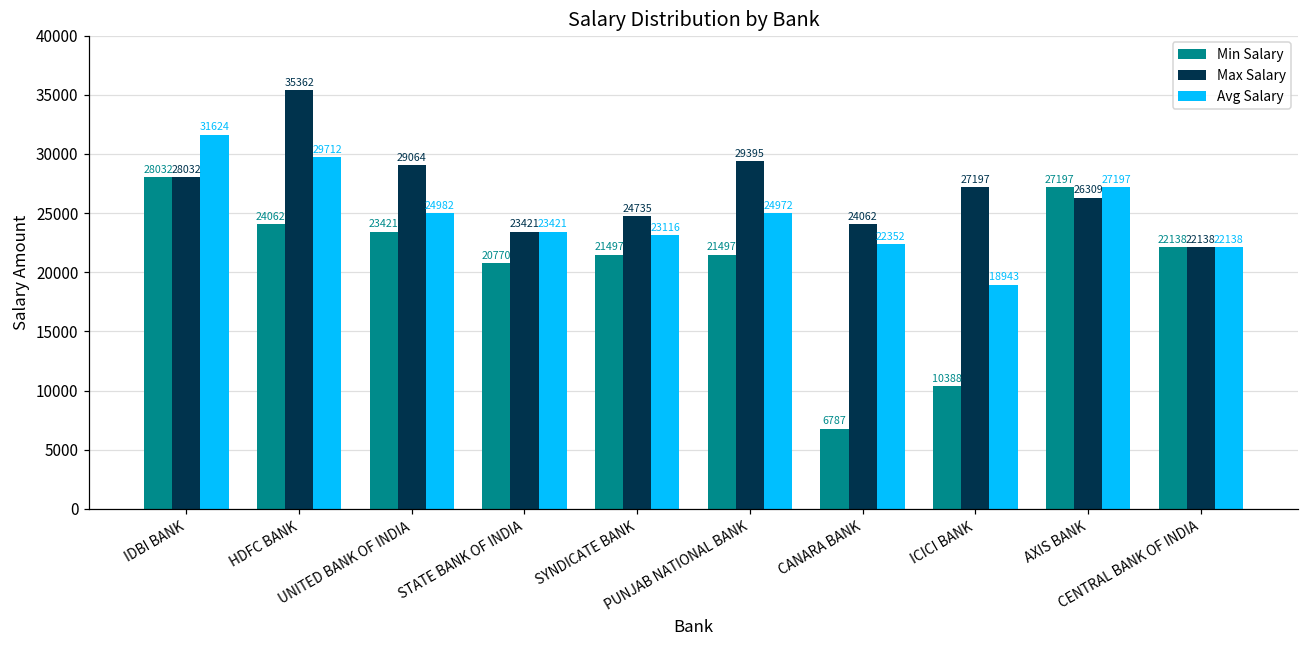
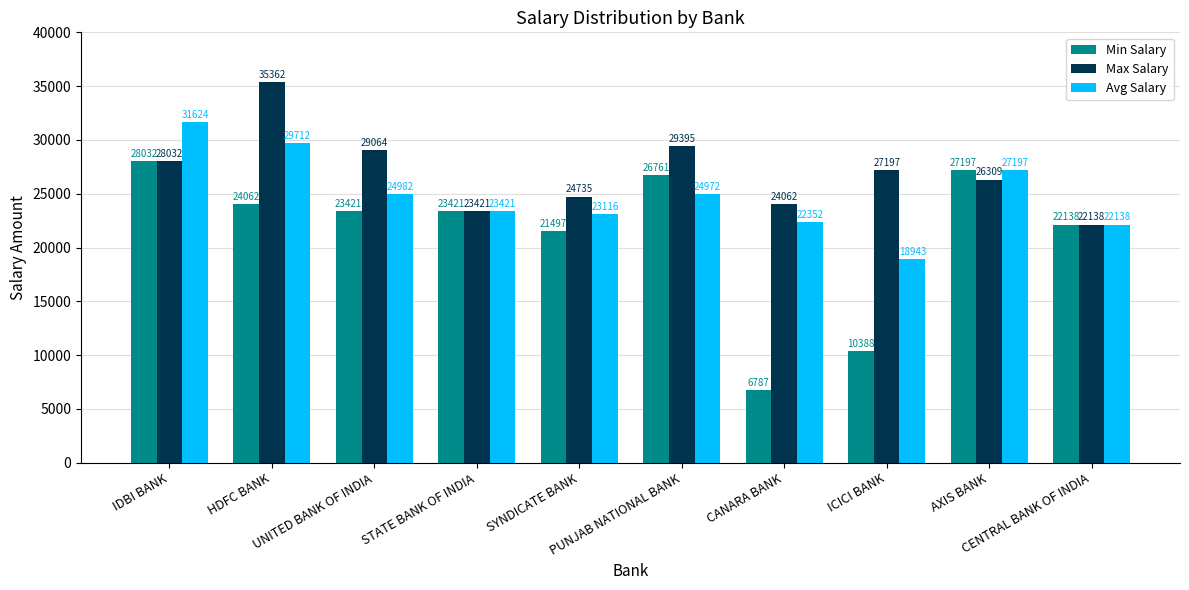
  {
    "Min Salary": {
      "IDBI BANK": 28032,
      "HDFC BANK": 24062,
      "UNITED BANK OF INDIA": 23421,
-     "STATE BANK OF INDIA": 20770,
+     "STATE BANK OF INDIA": 23421,
      "SYNDICATE BANK": 21497,
-     "PUNJAB NATIONAL BANK": 21497,
+     "PUNJAB NATIONAL BANK": 26761,
      "CANARA BANK": 6787,
      "ICICI BANK": 10388,
      "AXIS BANK": 27197,
      "CENTRAL BANK OF INDIA": 22138
    },
    "Max Salary": {
      "IDBI BANK": 28032,
      "HDFC BANK": 35362,
      "UNITED BANK OF INDIA": 29064,
      "STATE BANK OF INDIA": 23421,
      "SYNDICATE BANK": 24735,
      "PUNJAB NATIONAL BANK": 29395,
      "CANARA BANK": 24062,
      "ICICI BANK": 27197,
      "AXIS BANK": 26309,
      "CENTRAL BANK OF INDIA": 22138
    },
    "Avg Salary": {
      "IDBI BANK": 31624,
      "HDFC BANK": 29712,
      "UNITED BANK OF INDIA": 24982,
      "STATE BANK OF INDIA": 23421,
      "SYNDICATE BANK": 23116,
      "PUNJAB NATIONAL BANK": 24972,
      "CANARA BANK": 22352,
      "ICICI BANK": 18943,
      "AXIS BANK": 27197,
      "CENTRAL BANK OF INDIA": 22138
    }
  }
